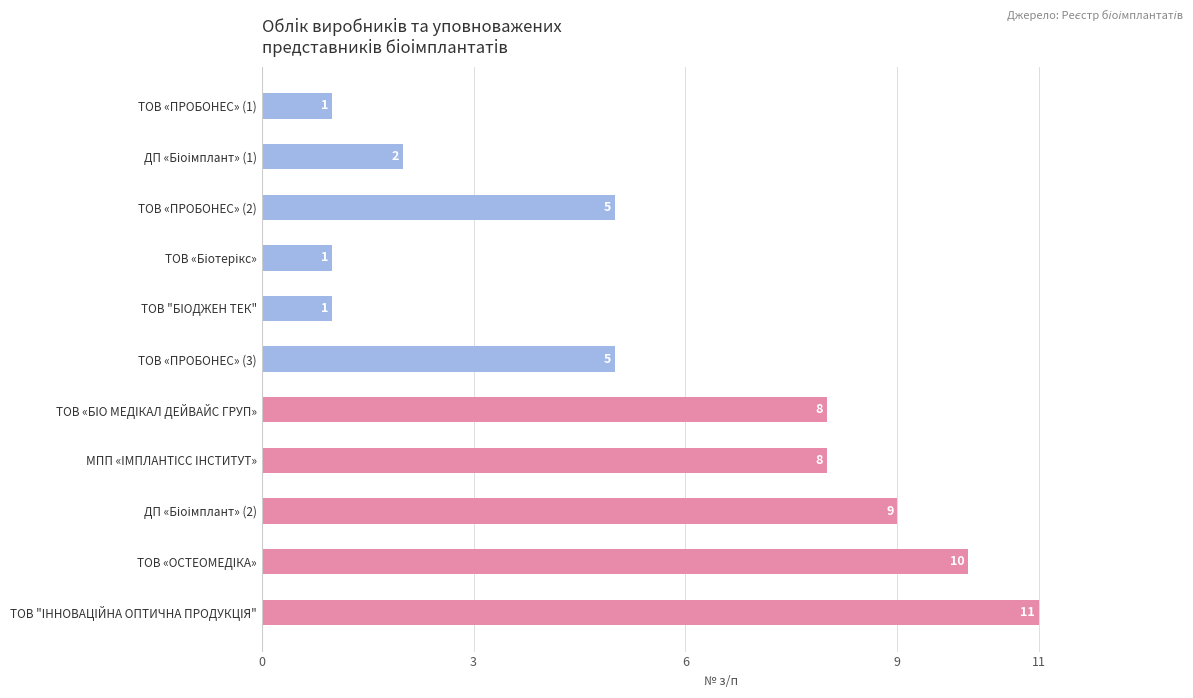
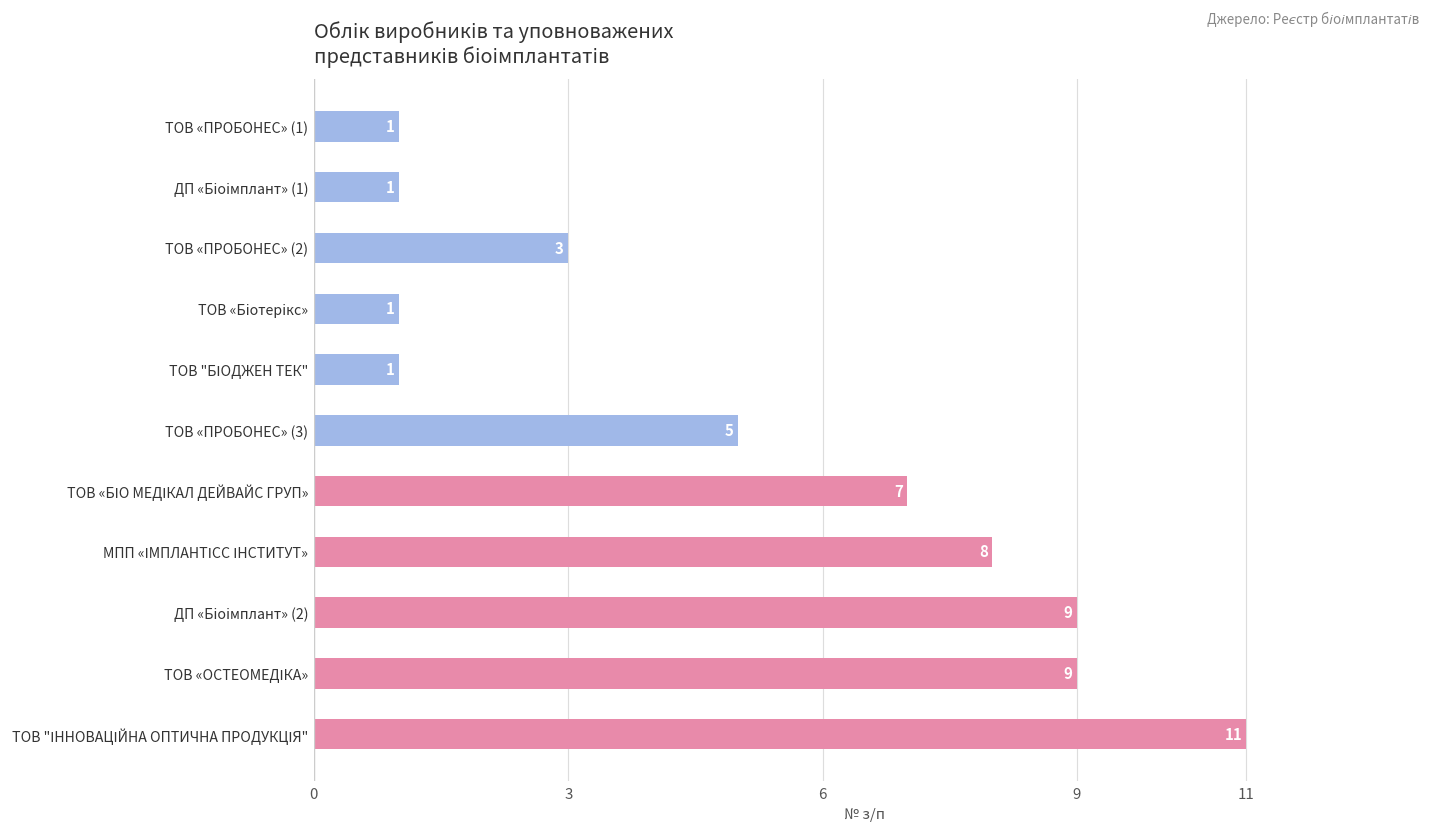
  {
    "ТОВ «ПРОБОНЕС» (1)": 1,
-   "ДП «Біоімплант» (1)": 2,
-   "ТОВ «ПРОБОНЕС» (2)": 5,
+   "ДП «Біоімплант» (1)": 1,
+   "ТОВ «ПРОБОНЕС» (2)": 3,
    "ТОВ «Біотерікс»": 1,
    "ТОВ \"БІОДЖЕН ТЕК\"": 1,
    "ТОВ «ПРОБОНЕС» (3)": 5,
-   "ТОВ «БІО МЕДІКАЛ ДЕЙВАЙС ГРУП»": 8,
+   "ТОВ «БІО МЕДІКАЛ ДЕЙВАЙС ГРУП»": 7,
    "МПП «ІМПЛАНТІСС ІНСТИТУТ»": 8,
    "ДП «Біоімплант» (2)": 9,
-   "ТОВ «ОСТЕОМЕДІКА»": 10,
+   "ТОВ «ОСТЕОМЕДІКА»": 9,
    "ТОВ \"ІННОВАЦІЙНА ОПТИЧНА ПРОДУКЦІЯ\"": 11
  }
